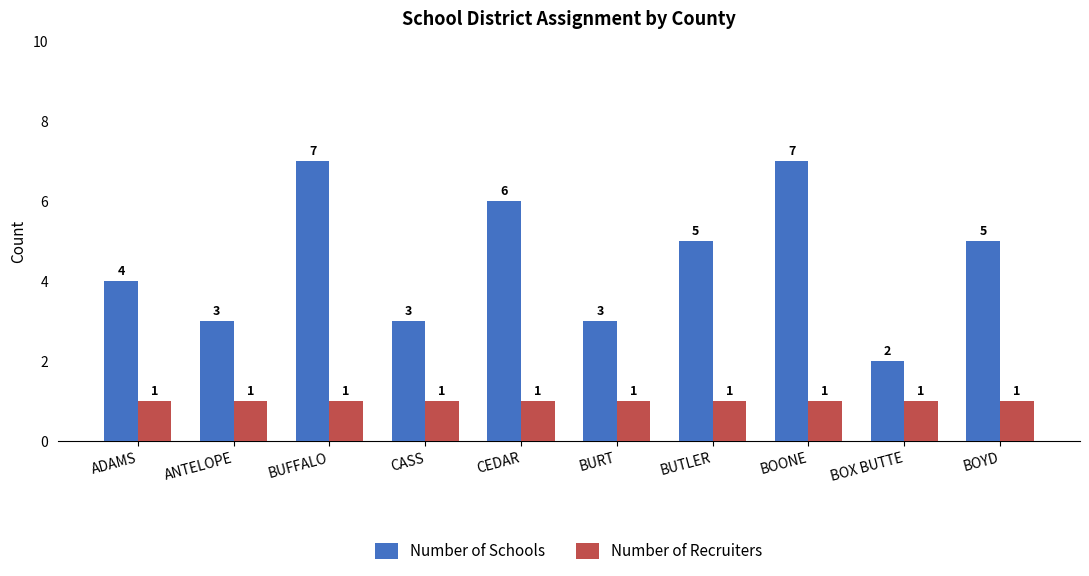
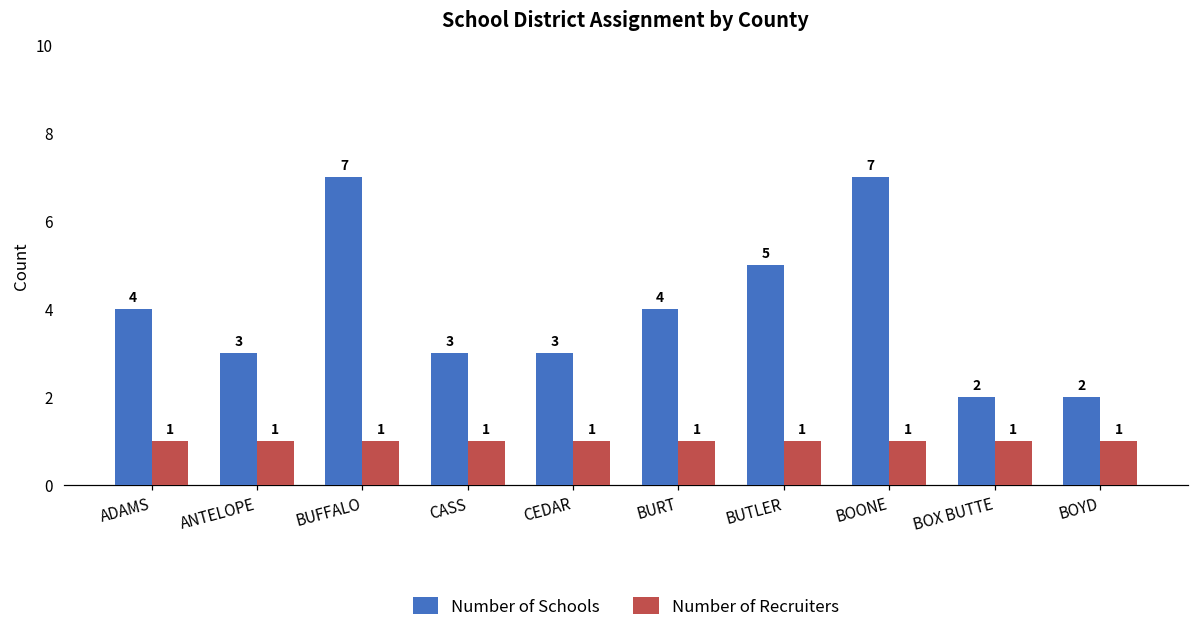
  {
    "Number of Schools": {
      "ADAMS": 4,
      "ANTELOPE": 3,
      "BUFFALO": 7,
      "CASS": 3,
-     "CEDAR": 6,
-     "BURT": 3,
+     "CEDAR": 3,
+     "BURT": 4,
      "BUTLER": 5,
      "BOONE": 7,
      "BOX BUTTE": 2,
-     "BOYD": 5
+     "BOYD": 2
    },
    "Number of Recruiters": {
      "ADAMS": 1,
      "ANTELOPE": 1,
      "BUFFALO": 1,
      "CASS": 1,
      "CEDAR": 1,
      "BURT": 1,
      "BUTLER": 1,
      "BOONE": 1,
      "BOX BUTTE": 1,
      "BOYD": 1
    }
  }
